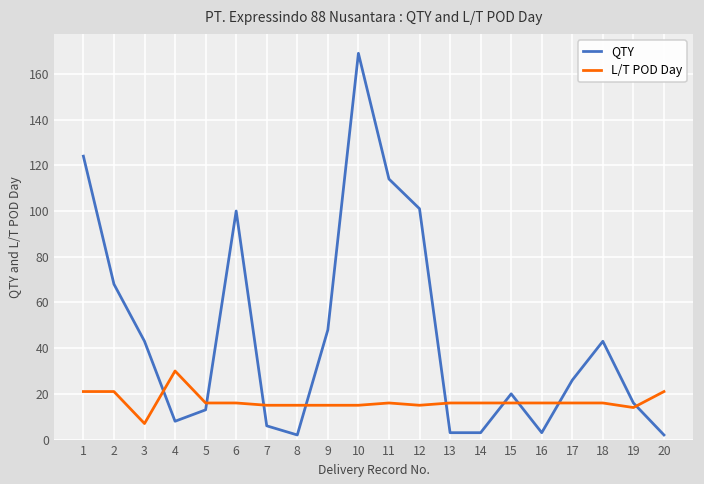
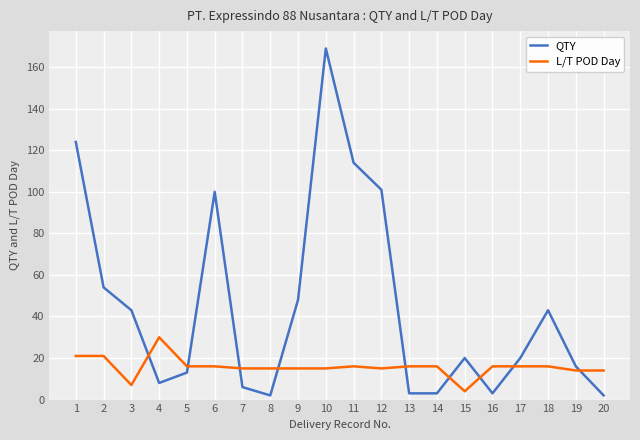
  {
    "QTY": {
      "1": 124,
-     "2": 68,
+     "2": 54,
      "3": 43,
      "4": 8,
      "5": 13,
      "6": 100,
      "7": 6,
      "8": 2,
      "9": 48,
      "10": 169,
      "11": 114,
      "12": 101,
      "13": 3,
      "14": 3,
      "15": 20,
      "16": 3,
-     "17": 26,
+     "17": 20,
      "18": 43,
      "19": 16,
      "20": 2
    },
    "L/T POD Day": {
      "1": 21,
      "2": 21,
      "3": 7,
      "4": 30,
      "5": 16,
      "6": 16,
      "7": 15,
      "8": 15,
      "9": 15,
      "10": 15,
      "11": 16,
      "12": 15,
      "13": 16,
      "14": 16,
-     "15": 16,
+     "15": 4,
      "16": 16,
      "17": 16,
      "18": 16,
      "19": 14,
-     "20": 21
+     "20": 14
    }
  }
